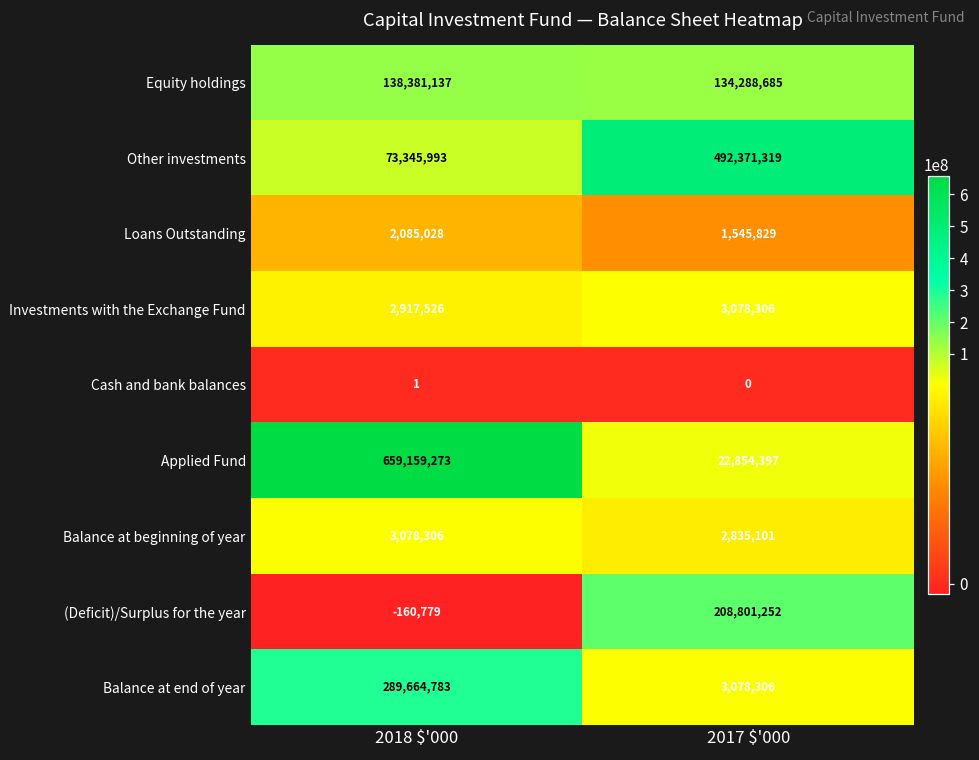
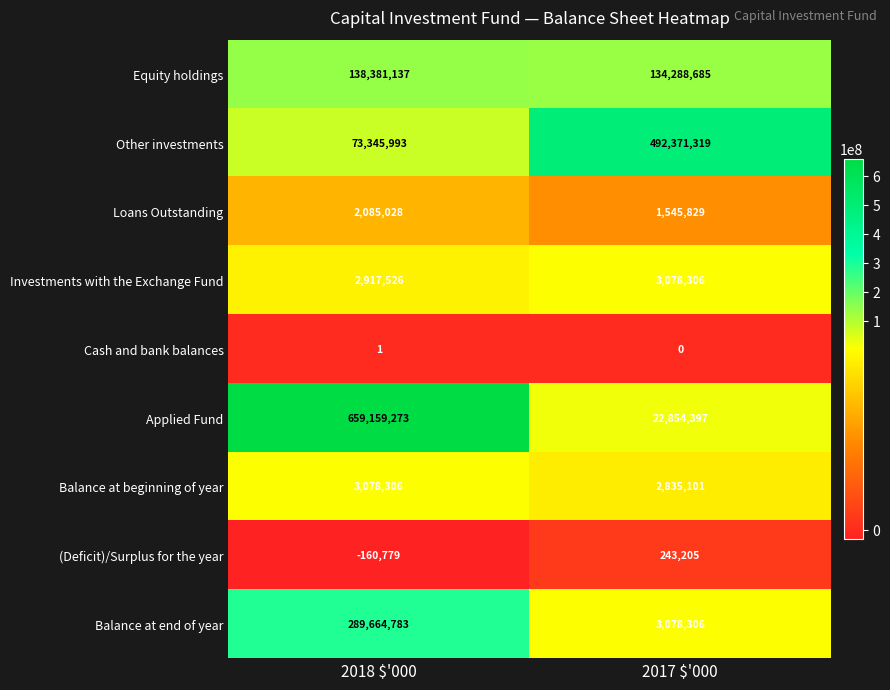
  {
    "Equity holdings": {
      "2018 $'000": "138,381,137",
      "2017 $'000": "134,288,685"
    },
    "Other investments": {
      "2018 $'000": "73,345,993",
      "2017 $'000": "492,371,319"
    },
    "Loans Outstanding": {
      "2018 $'000": "2,085,028",
      "2017 $'000": "1,545,829"
    },
    "Investments with the Exchange Fund": {
      "2018 $'000": "2,917,526",
      "2017 $'000": "3,078,306"
    },
    "Cash and bank balances": {
      "2018 $'000": "1",
      "2017 $'000": "0"
    },
    "Applied Fund": {
      "2018 $'000": "659,159,273",
      "2017 $'000": "22,854,397"
    },
    "Balance at beginning of year": {
      "2018 $'000": "3,078,306",
      "2017 $'000": "2,835,101"
    },
    "(Deficit)/Surplus for the year": {
      "2018 $'000": "-160,779",
-     "2017 $'000": "208,801,252"
+     "2017 $'000": "243,205"
    },
    "Balance at end of year": {
      "2018 $'000": "289,664,783",
      "2017 $'000": "3,078,306"
    }
  }
